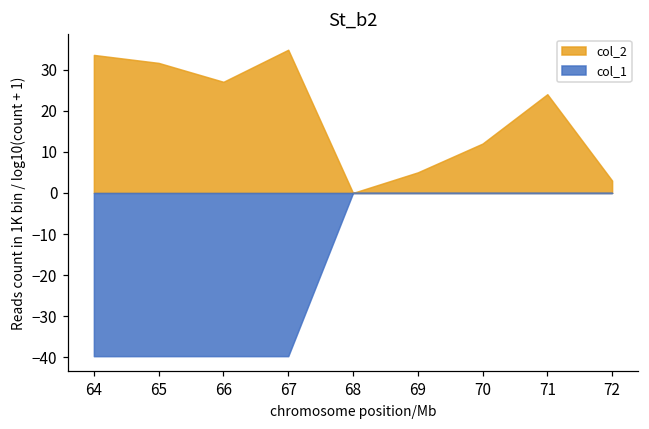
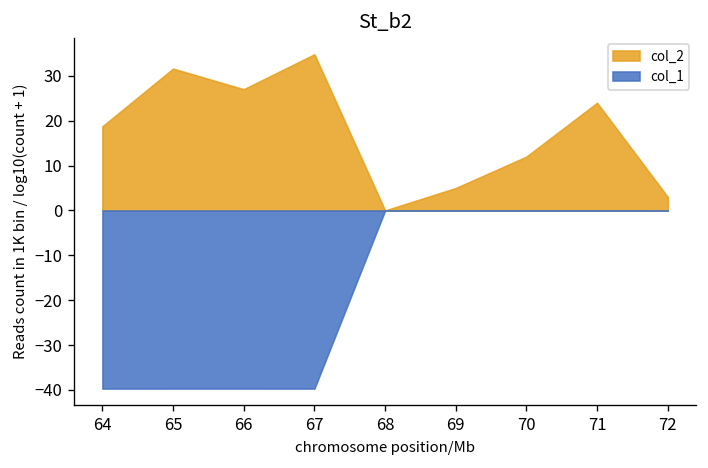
  {
    "col_2": {
-     "64": 34,
+     "64": 19,
      "65": 32,
      "66": 27,
      "67": 35,
      "69": 5,
      "70": 12,
      "71": 24,
      "72": 3
    }
  }
